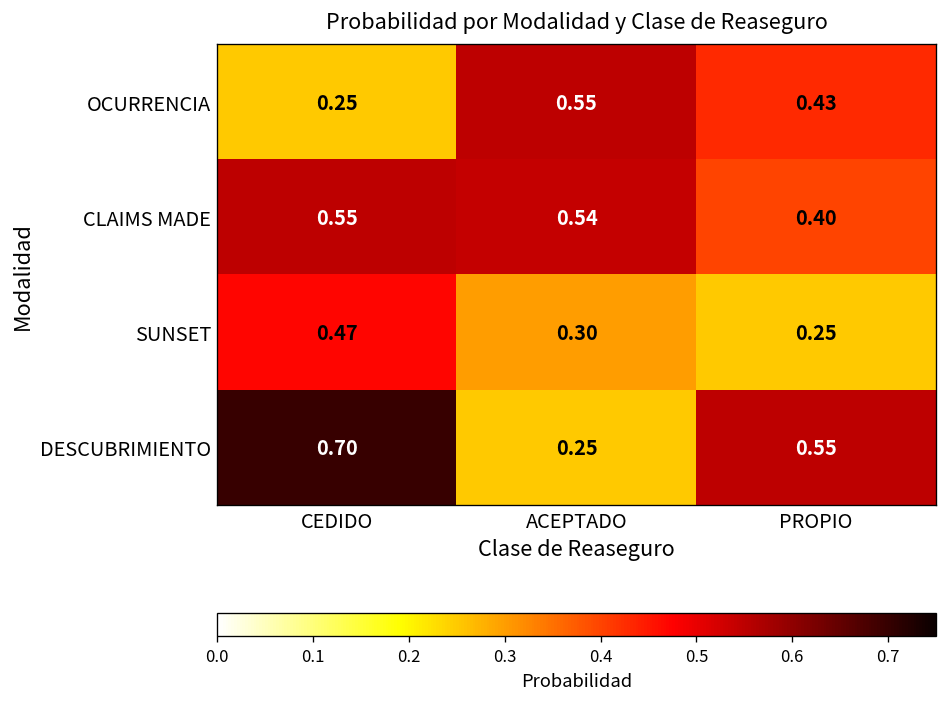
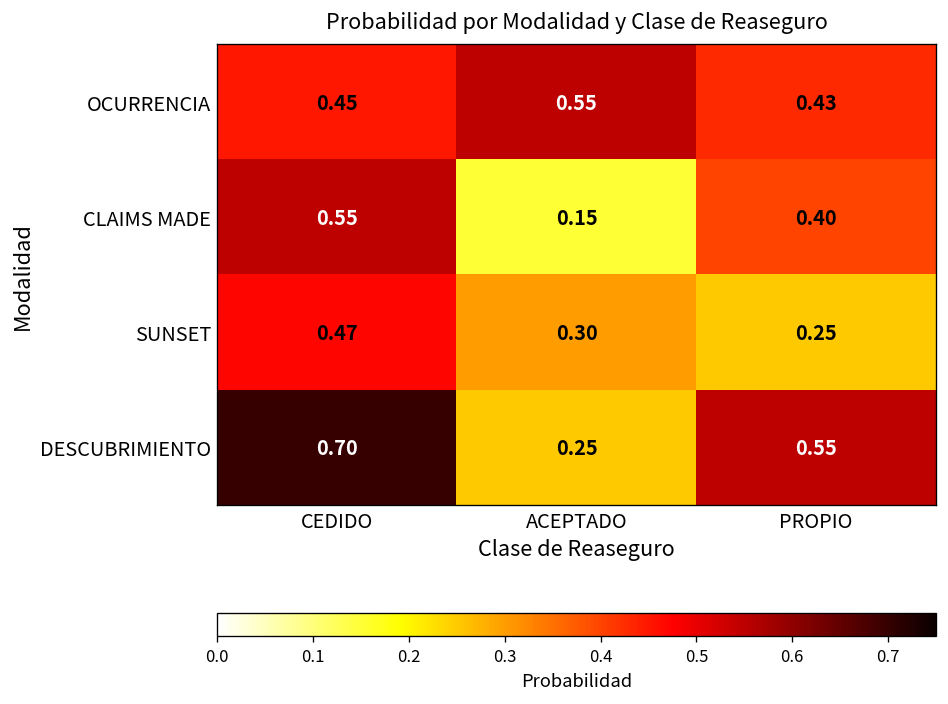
  {
    "OCURRENCIA": {
-     "CEDIDO": 0.25,
+     "CEDIDO": 0.45,
      "ACEPTADO": 0.55,
      "PROPIO": 0.43
    },
    "CLAIMS MADE": {
      "CEDIDO": 0.55,
-     "ACEPTADO": 0.54,
+     "ACEPTADO": 0.15,
      "PROPIO": 0.40
    },
    "SUNSET": {
      "CEDIDO": 0.47,
      "ACEPTADO": 0.30,
      "PROPIO": 0.25
    },
    "DESCUBRIMIENTO": {
      "CEDIDO": 0.70,
      "ACEPTADO": 0.25,
      "PROPIO": 0.55
    }
  }
